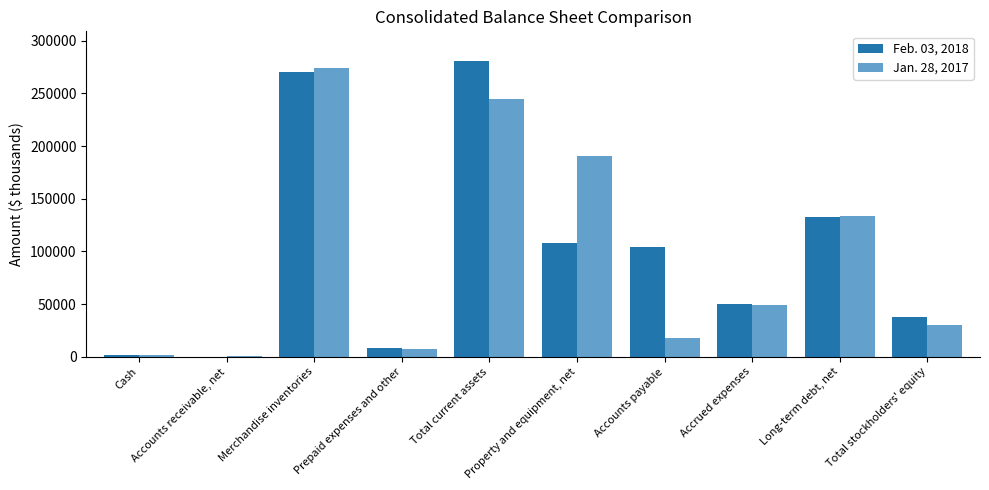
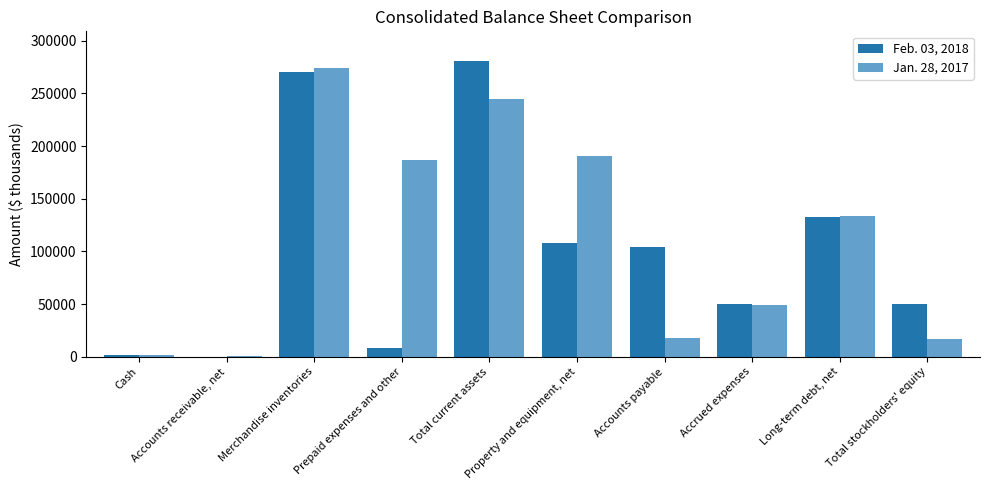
  {
    "Feb. 03, 2018": {
      "Merchandise inventories": 271000,
      "Prepaid expenses and other": 8000,
      "Total current assets": 281000,
      "Property and equipment, net": 108000,
      "Accounts payable": 104000,
      "Accrued expenses": 51000,
      "Long-term debt, net": 132000,
-     "Total stockholders' equity": 37000
+     "Total stockholders' equity": 50000
    },
    "Jan. 28, 2017": {
      "Merchandise inventories": 274000,
-     "Prepaid expenses and other": 7000,
+     "Prepaid expenses and other": 187000,
      "Total current assets": 244000,
      "Property and equipment, net": 191000,
      "Accounts payable": 18000,
      "Accrued expenses": 50000,
      "Long-term debt, net": 134000,
-     "Total stockholders' equity": 30000
+     "Total stockholders' equity": 17000
    }
  }
